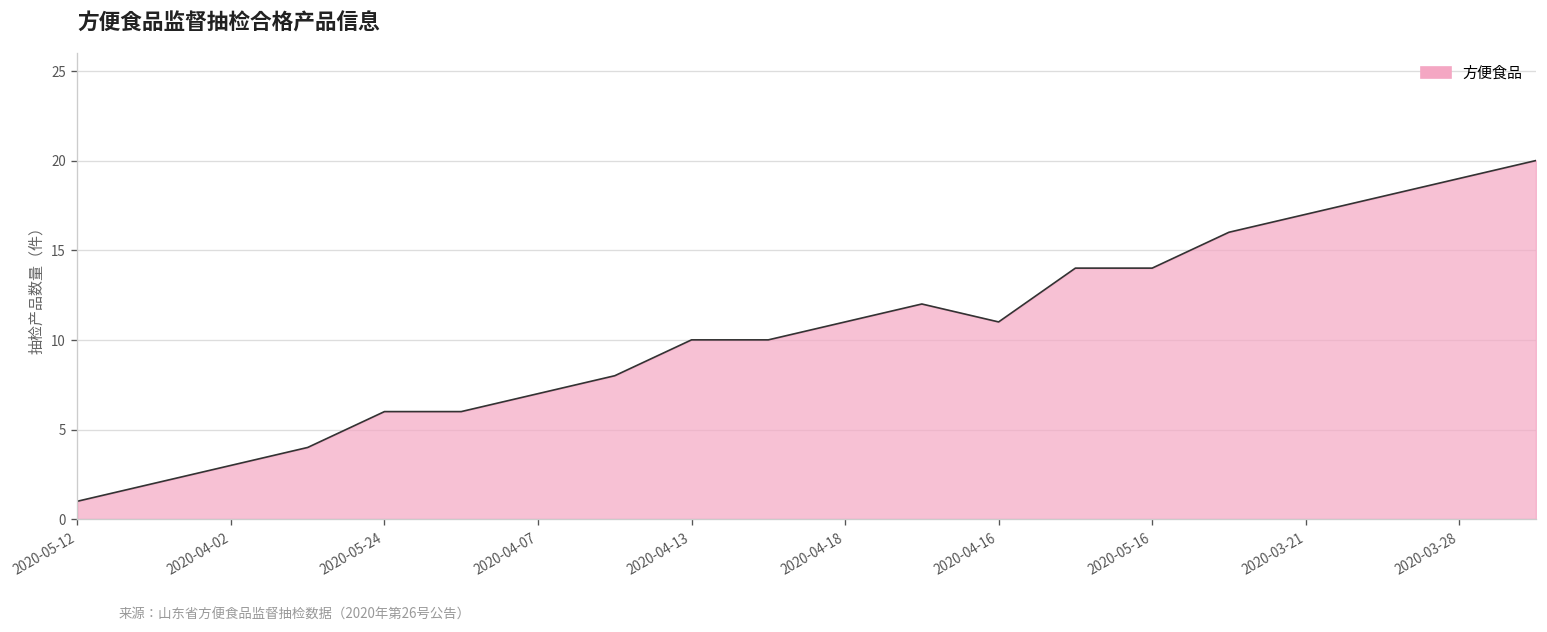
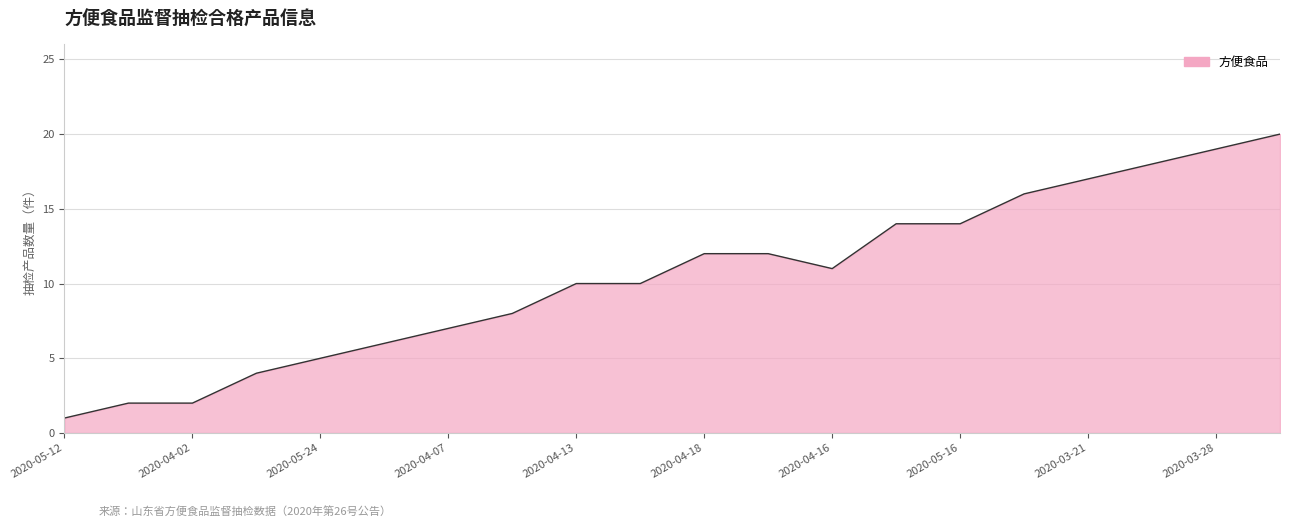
  {
    "2020-05-12": 1,
-   "2020-04-02": 3,
-   "2020-05-24": 6,
+   "2020-04-02": 2,
+   "2020-05-24": 5,
    "2020-04-13": 10,
-   "2020-04-18": 11,
+   "2020-04-18": 12,
    "2020-04-16": 11,
    "2020-05-16": 14,
    "2020-03-21": 17,
    "2020-03-28": 19
  }
